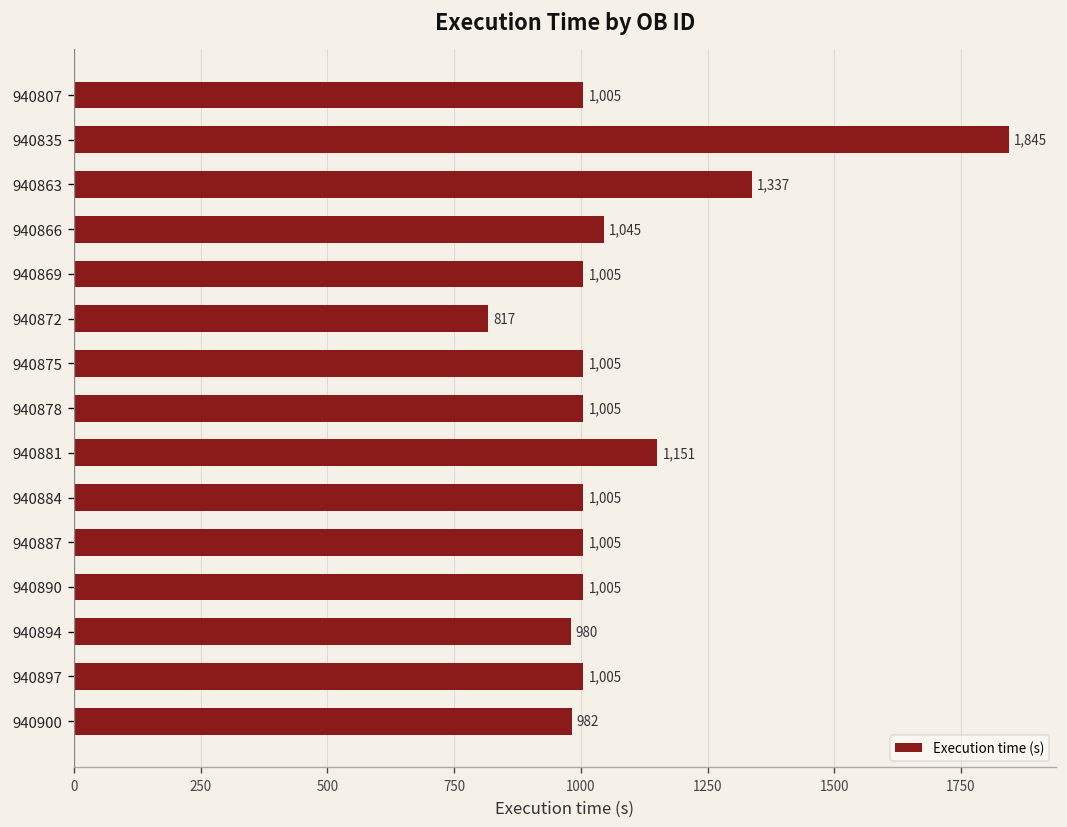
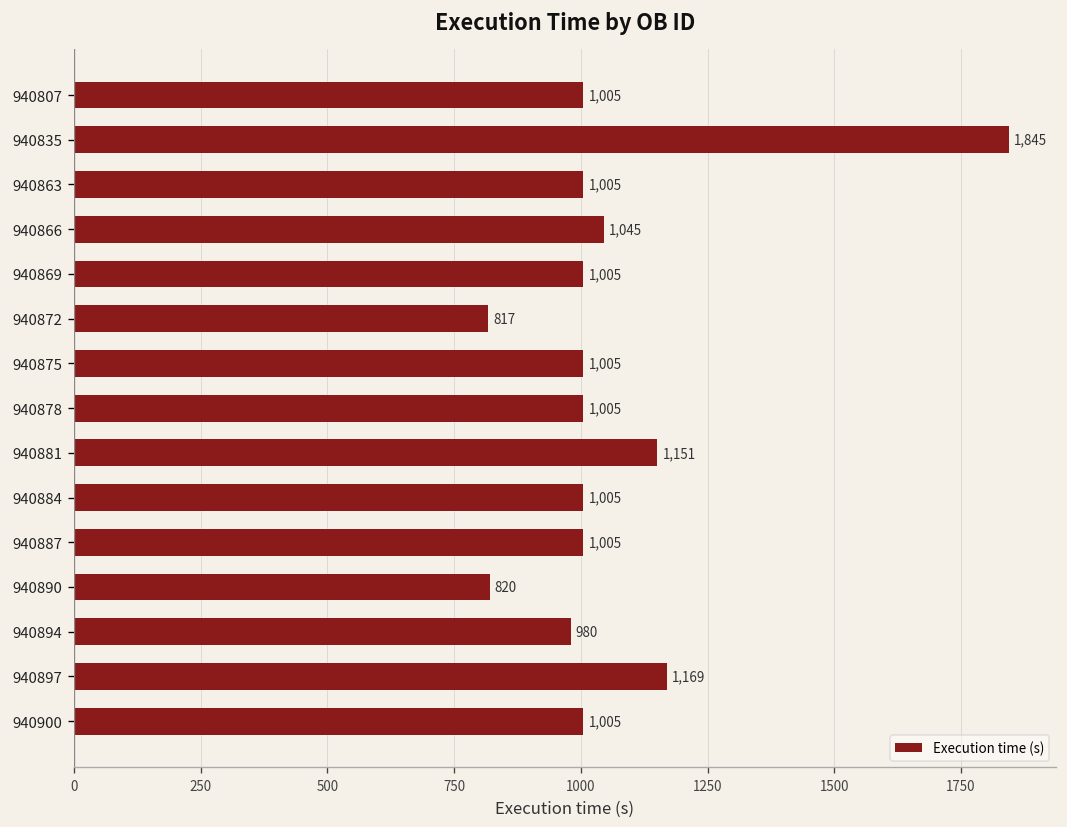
  {
    "940807": "1,005",
    "940835": "1,845",
-   "940863": "1,337",
+   "940863": "1,005",
    "940866": "1,045",
    "940869": "1,005",
    "940872": "817",
    "940875": "1,005",
    "940878": "1,005",
    "940881": "1,151",
    "940884": "1,005",
    "940887": "1,005",
-   "940890": "1,005",
+   "940890": "820",
    "940894": "980",
-   "940897": "1,005",
-   "940900": "982"
+   "940897": "1,169",
+   "940900": "1,005"
  }
